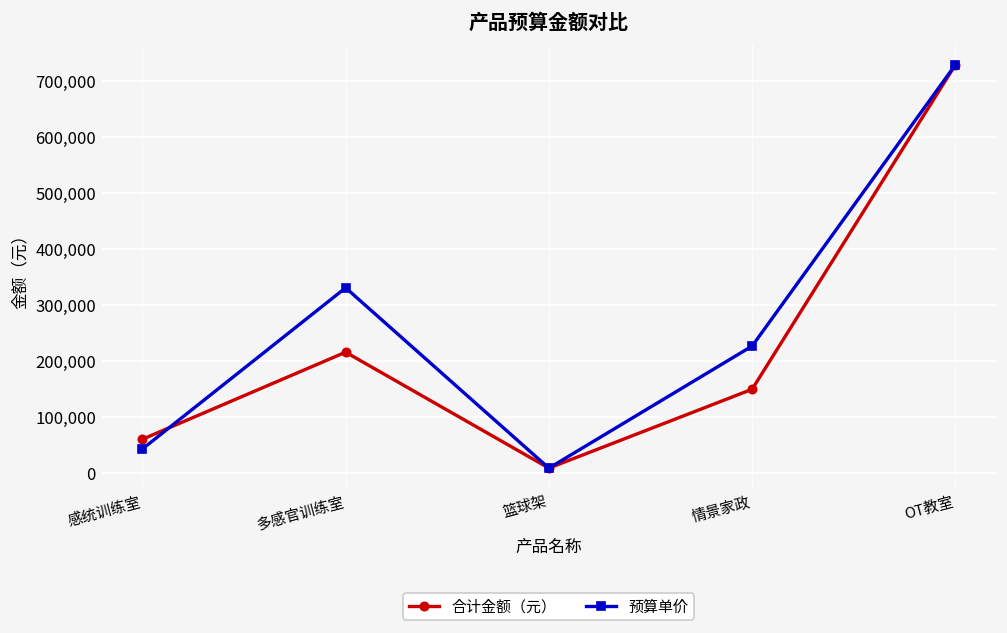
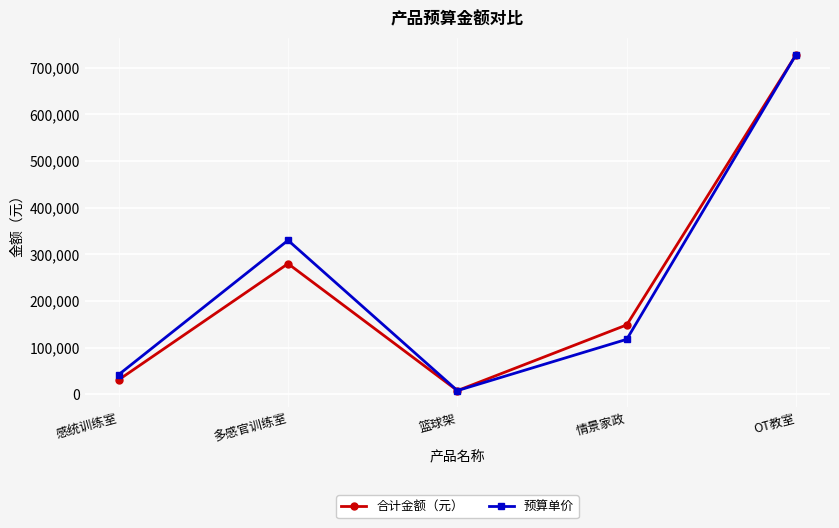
  {
    "合计金额（元）": {
-     "感统训练室": "60,000",
-     "多感官训练室": "220,000",
+     "感统训练室": "30,000",
+     "多感官训练室": "280,000",
      "情景家政": "150,000"
    },
    "预算单价": {
      "感统训练室": "40,000",
      "多感官训练室": "330,000",
-     "情景家政": "230,000"
+     "情景家政": "120,000"
    }
  }
